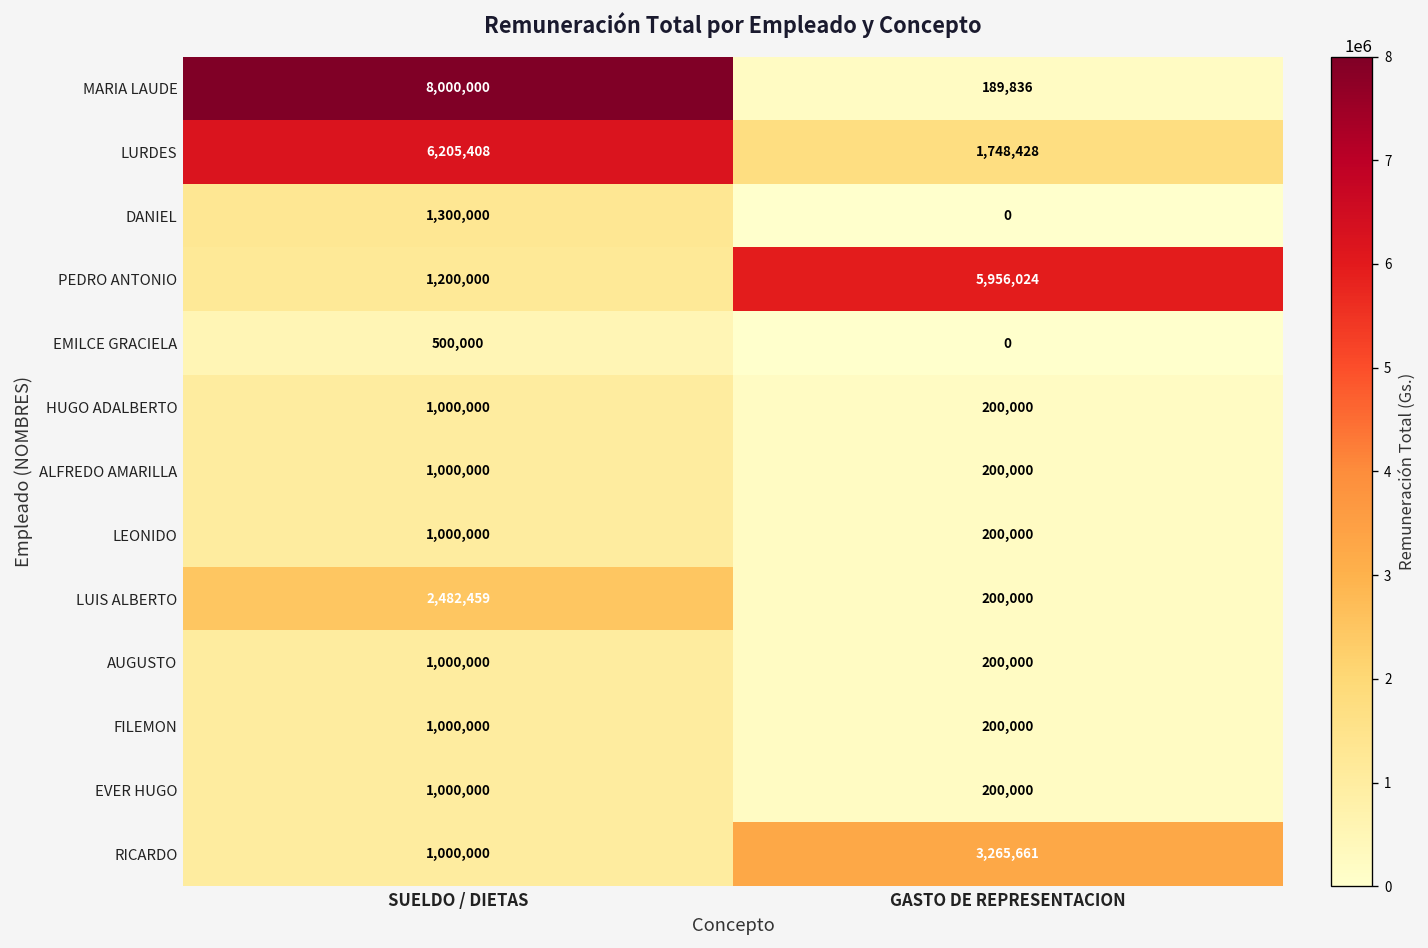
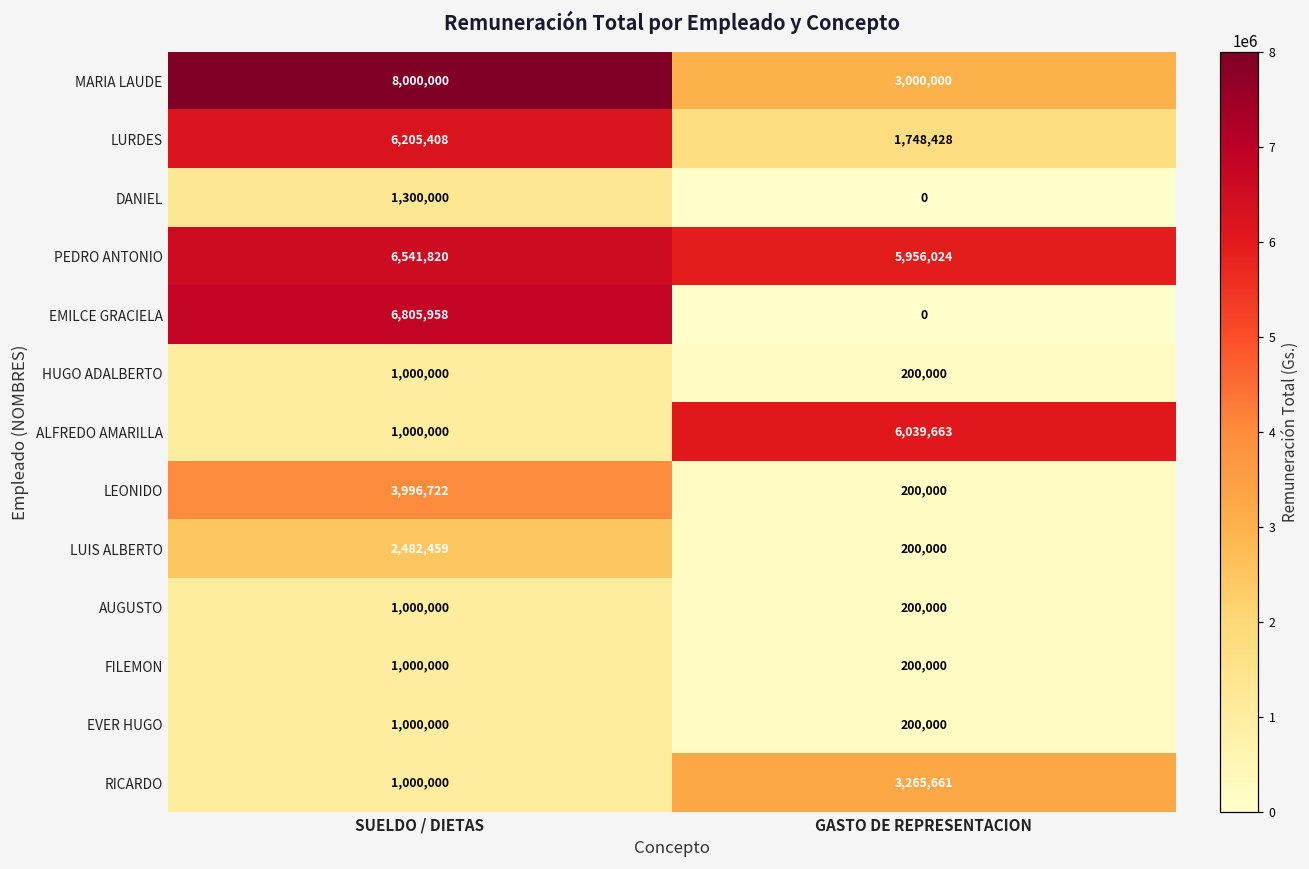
  {
    "MARIA LAUDE": {
      "SUELDO / DIETAS": "8,000,000",
-     "GASTO DE REPRESENTACION": "189,836"
+     "GASTO DE REPRESENTACION": "3,000,000"
    },
    "LURDES": {
      "SUELDO / DIETAS": "6,205,408",
      "GASTO DE REPRESENTACION": "1,748,428"
    },
    "DANIEL": {
      "SUELDO / DIETAS": "1,300,000",
      "GASTO DE REPRESENTACION": "0"
    },
    "PEDRO ANTONIO": {
-     "SUELDO / DIETAS": "1,200,000",
+     "SUELDO / DIETAS": "6,541,820",
      "GASTO DE REPRESENTACION": "5,956,024"
    },
    "EMILCE GRACIELA": {
-     "SUELDO / DIETAS": "500,000",
+     "SUELDO / DIETAS": "6,805,958",
      "GASTO DE REPRESENTACION": "0"
    },
    "HUGO ADALBERTO": {
      "SUELDO / DIETAS": "1,000,000",
      "GASTO DE REPRESENTACION": "200,000"
    },
    "ALFREDO AMARILLA": {
      "SUELDO / DIETAS": "1,000,000",
-     "GASTO DE REPRESENTACION": "200,000"
+     "GASTO DE REPRESENTACION": "6,039,663"
    },
    "LEONIDO": {
-     "SUELDO / DIETAS": "1,000,000",
+     "SUELDO / DIETAS": "3,996,722",
      "GASTO DE REPRESENTACION": "200,000"
    },
    "LUIS ALBERTO": {
      "SUELDO / DIETAS": "2,482,459",
      "GASTO DE REPRESENTACION": "200,000"
    },
    "AUGUSTO": {
      "SUELDO / DIETAS": "1,000,000",
      "GASTO DE REPRESENTACION": "200,000"
    },
    "FILEMON": {
      "SUELDO / DIETAS": "1,000,000",
      "GASTO DE REPRESENTACION": "200,000"
    },
    "EVER HUGO": {
      "SUELDO / DIETAS": "1,000,000",
      "GASTO DE REPRESENTACION": "200,000"
    },
    "RICARDO": {
      "SUELDO / DIETAS": "1,000,000",
      "GASTO DE REPRESENTACION": "3,265,661"
    }
  }
